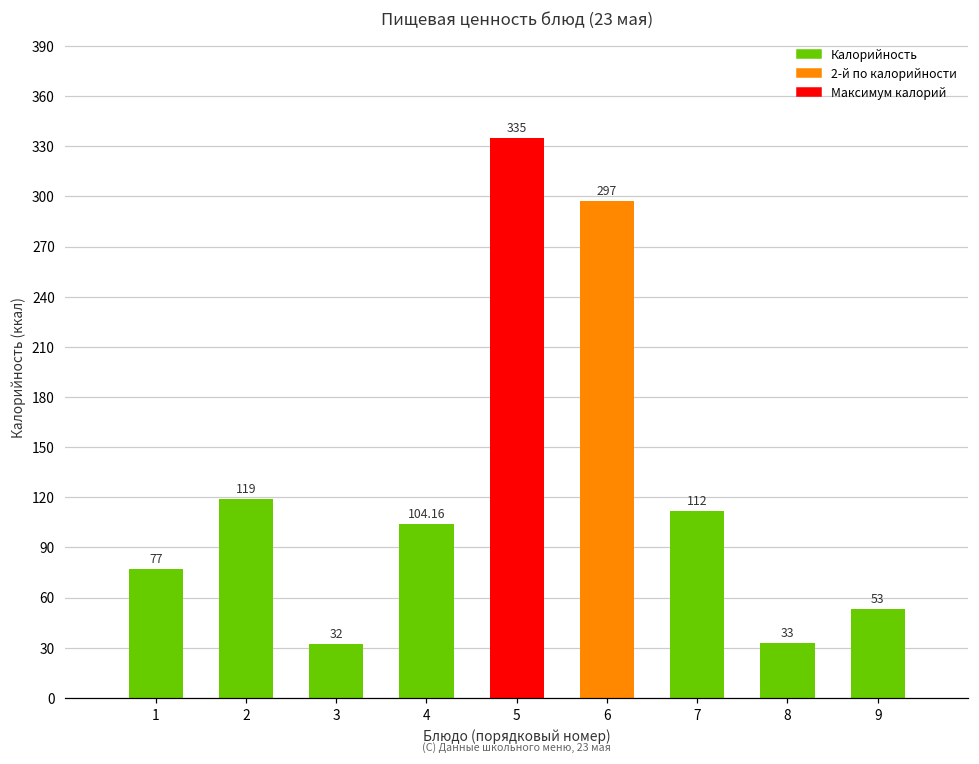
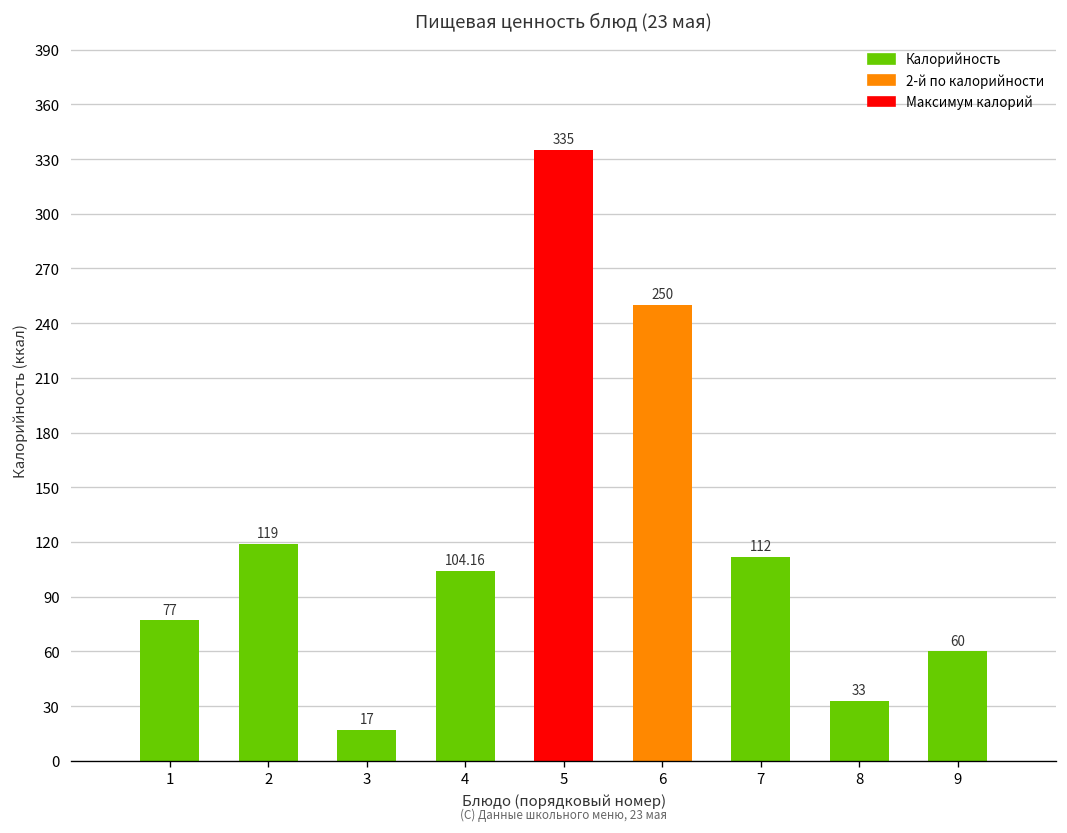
  {
    "1": 77,
    "2": 119,
-   "3": 32,
+   "3": 17,
    "4": 104.16,
    "5": 335,
-   "6": 297,
+   "6": 250,
    "7": 112,
    "8": 33,
-   "9": 53
+   "9": 60
  }
